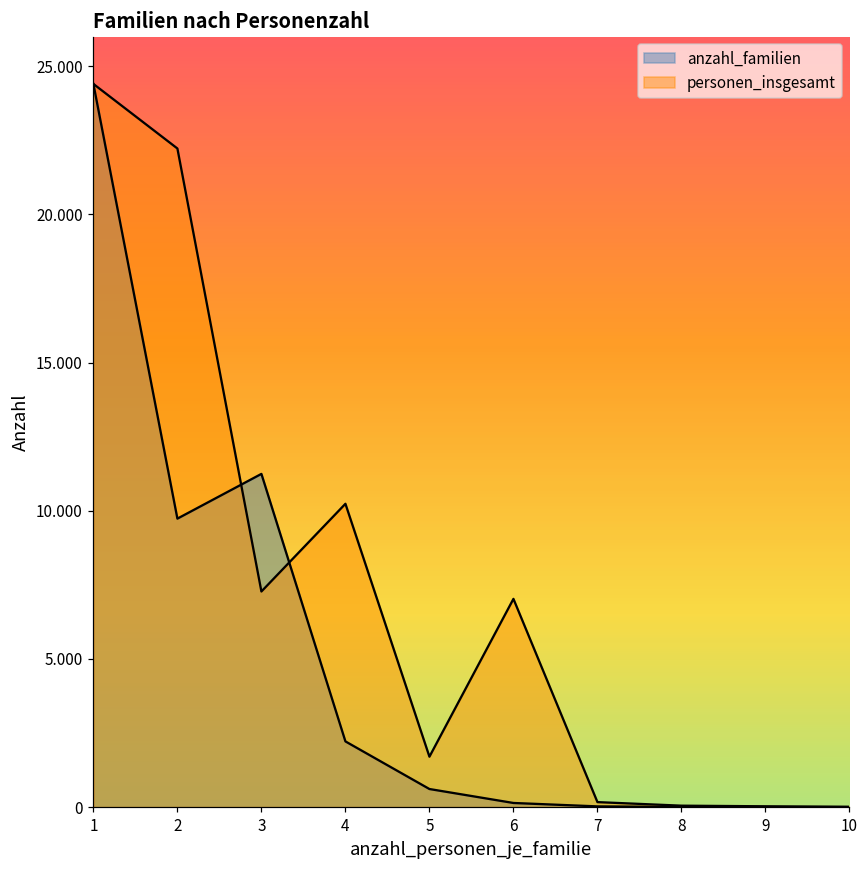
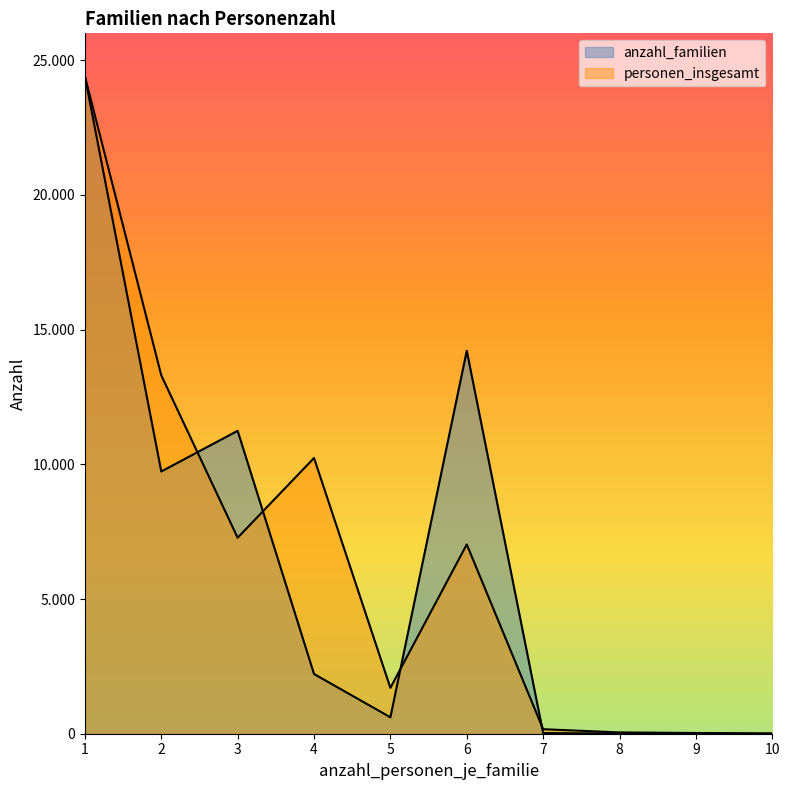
  {
    "anzahl_familien": {
      "2": 9.7,
      "3": 11.2,
      "4": 2.2,
      "5": 0.6,
-     "6": 0.1,
+     "6": 14.2,
      "7": 0.0
    },
    "personen_insgesamt": {
-     "2": 22.2,
+     "2": 13.3,
      "3": 7.3,
      "4": 10.2,
      "5": 1.7,
      "6": 7.0,
      "7": 0.2
    }
  }
